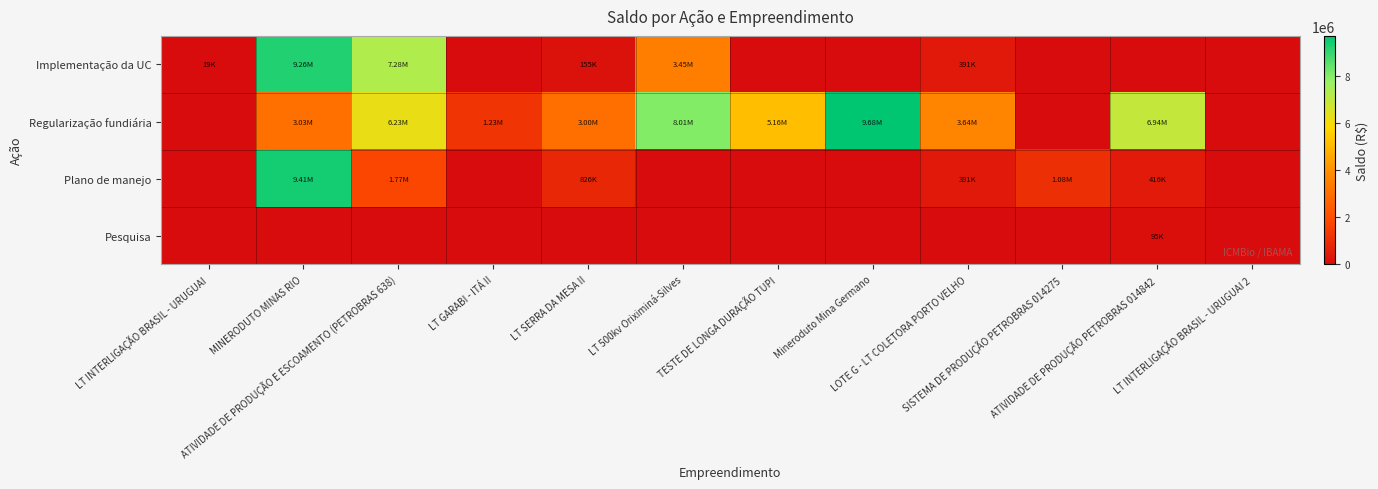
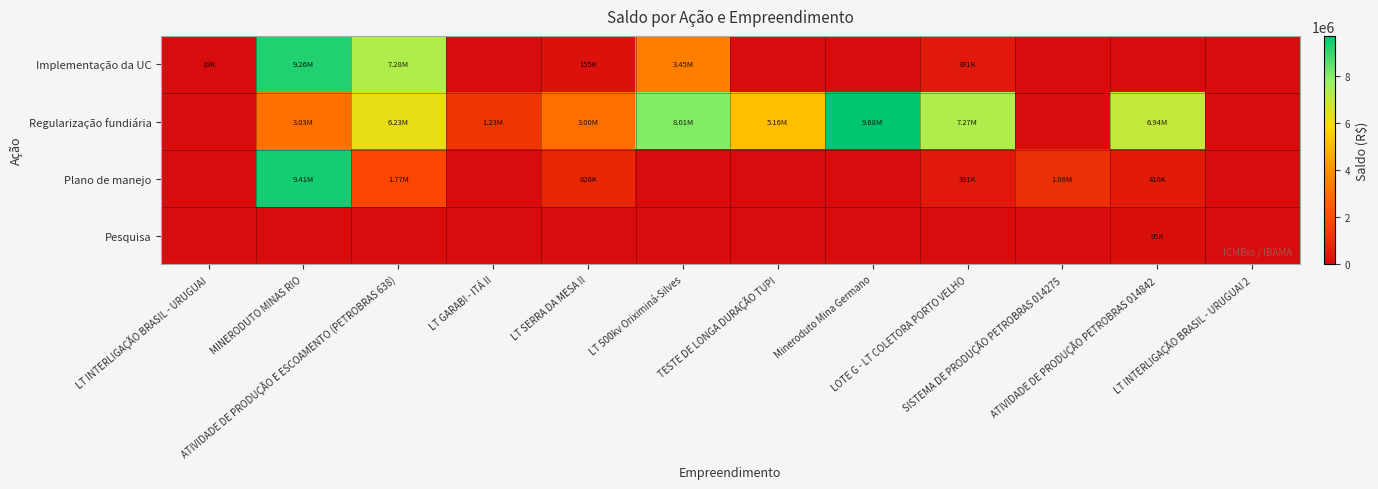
  {
    "Implementação da UC": {
      "LT INTERLIGAÇÃO BRASIL - URUGUAI": "19K",
      "MINERODUTO MINAS RIO": "9.26M",
      "ATIVIDADE DE PRODUÇÃO E ESCOAMENTO (PETROBRAS 638)": "7.28M",
      "LT SERRA DA MESA II": "155K",
      "LT 500kv Oriximiná-Silves": "3.45M",
      "LOTE G - LT COLETORA PORTO VELHO": "391K"
    },
    "Regularização fundiária": {
      "MINERODUTO MINAS RIO": "3.03M",
      "ATIVIDADE DE PRODUÇÃO E ESCOAMENTO (PETROBRAS 638)": "6.23M",
      "LT GARABI - ITÁ II": "1.23M",
      "LT SERRA DA MESA II": "3.00M",
      "LT 500kv Oriximiná-Silves": "8.01M",
      "TESTE DE LONGA DURAÇÃO TUPI": "5.16M",
      "Mineroduto Mina Germano": "9.68M",
-     "LOTE G - LT COLETORA PORTO VELHO": "3.64M",
+     "LOTE G - LT COLETORA PORTO VELHO": "7.27M",
      "ATIVIDADE DE PRODUÇÃO PETROBRAS 014842": "6.94M"
    },
    "Plano de manejo": {
      "MINERODUTO MINAS RIO": "9.41M",
      "ATIVIDADE DE PRODUÇÃO E ESCOAMENTO (PETROBRAS 638)": "1.77M",
      "LT SERRA DA MESA II": "826K",
      "LOTE G - LT COLETORA PORTO VELHO": "391K",
      "SISTEMA DE PRODUÇÃO PETROBRAS 014275": "1.08M",
      "ATIVIDADE DE PRODUÇÃO PETROBRAS 014842": "416K"
    },
    "Pesquisa": {
      "ATIVIDADE DE PRODUÇÃO PETROBRAS 014842": "95K"
    }
  }
